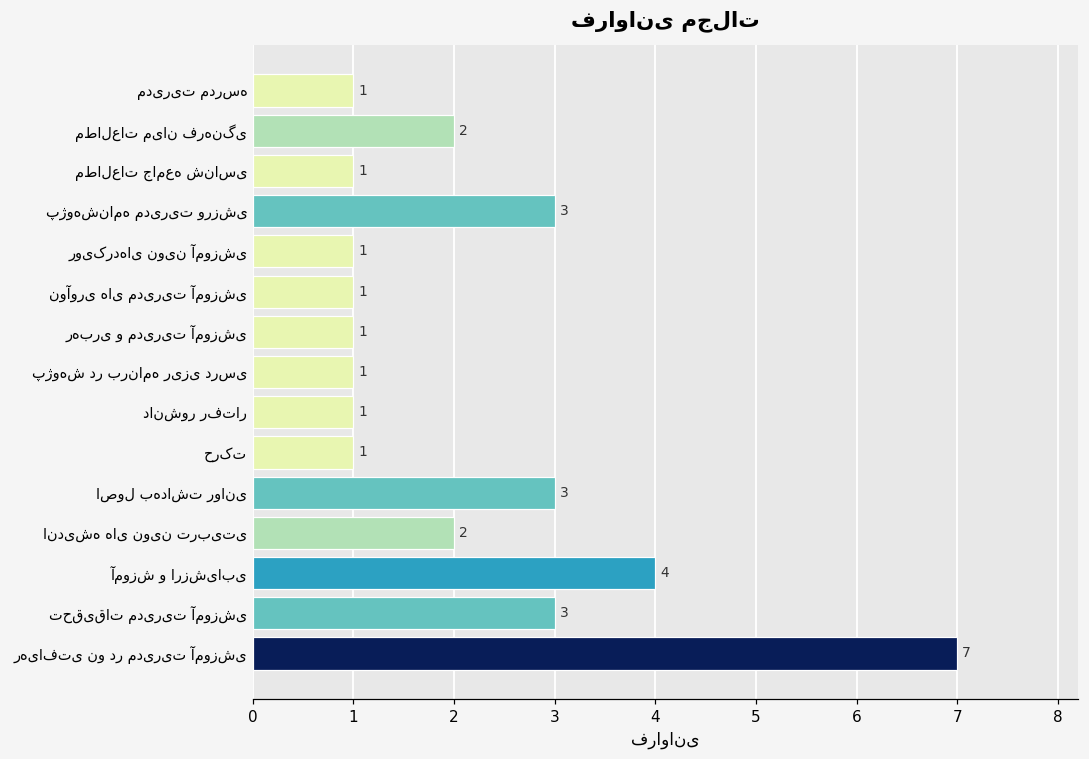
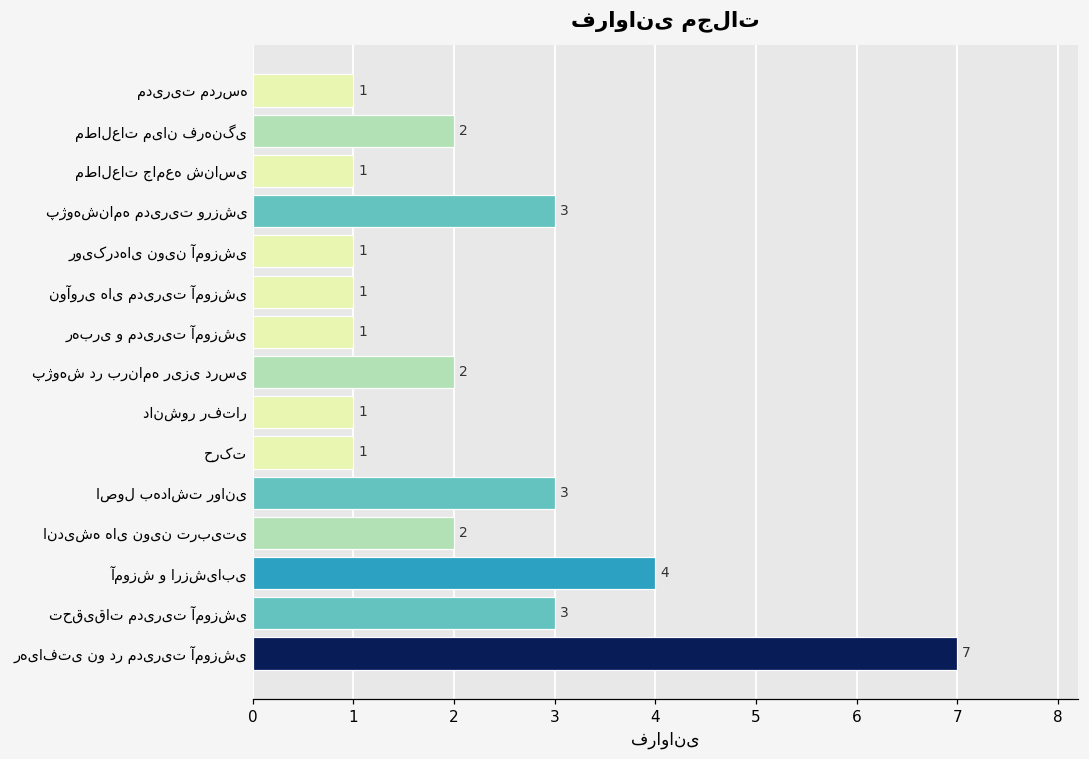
  {
    "مدیریت مدرسه": 1,
    "مطالعات میان فرهنگی": 2,
    "مطالعات جامعه شناسی": 1,
    "پژوهشنامه مدیریت ورزشی": 3,
    "رویکردهای نوین آموزشی": 1,
    "نوآوری های مدیریت آموزشی": 1,
    "رهبری و مدیریت آموزشی": 1,
-   "پژوهش در برنامه ریزی درسی": 1,
+   "پژوهش در برنامه ریزی درسی": 2,
    "دانشور رفتار": 1,
    "حرکت": 1,
    "اصول بهداشت روانی": 3,
    "اندیشه های نوین تربیتی": 2,
    "آموزش و ارزشیابی": 4,
    "تحقیقات مدیریت آموزشی": 3,
    "رهیافتی نو در مدیریت آموزشی": 7
  }
